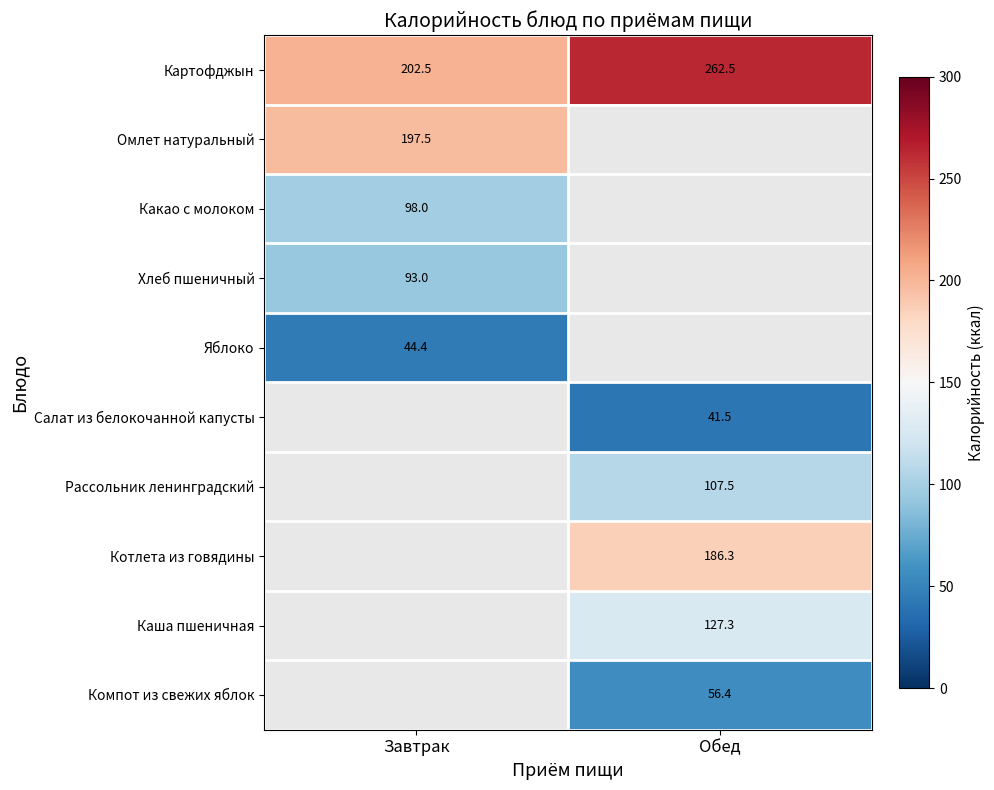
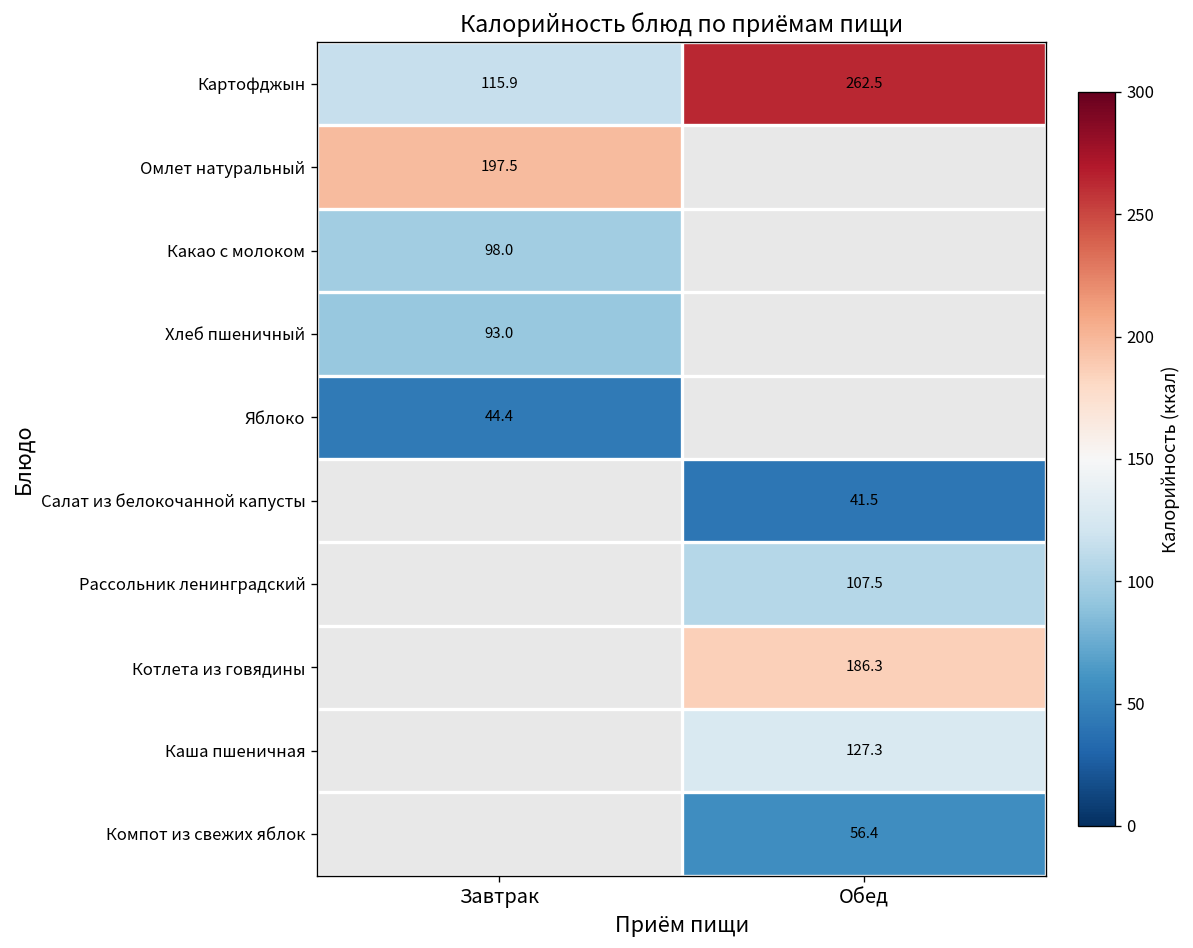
  {
    "Картофджын": {
-     "Завтрак": 202.5,
+     "Завтрак": 115.9,
      "Обед": 262.5
    },
    "Омлет натуральный": {
      "Завтрак": 197.5
    },
    "Какао с молоком": {
      "Завтрак": 98.0
    },
    "Хлеб пшеничный": {
      "Завтрак": 93.0
    },
    "Яблоко": {
      "Завтрак": 44.4
    },
    "Салат из белокочанной капусты": {
      "Обед": 41.5
    },
    "Рассольник ленинградский": {
      "Обед": 107.5
    },
    "Котлета из говядины": {
      "Обед": 186.3
    },
    "Каша пшеничная": {
      "Обед": 127.3
    },
    "Компот из свежих яблок": {
      "Обед": 56.4
    }
  }
